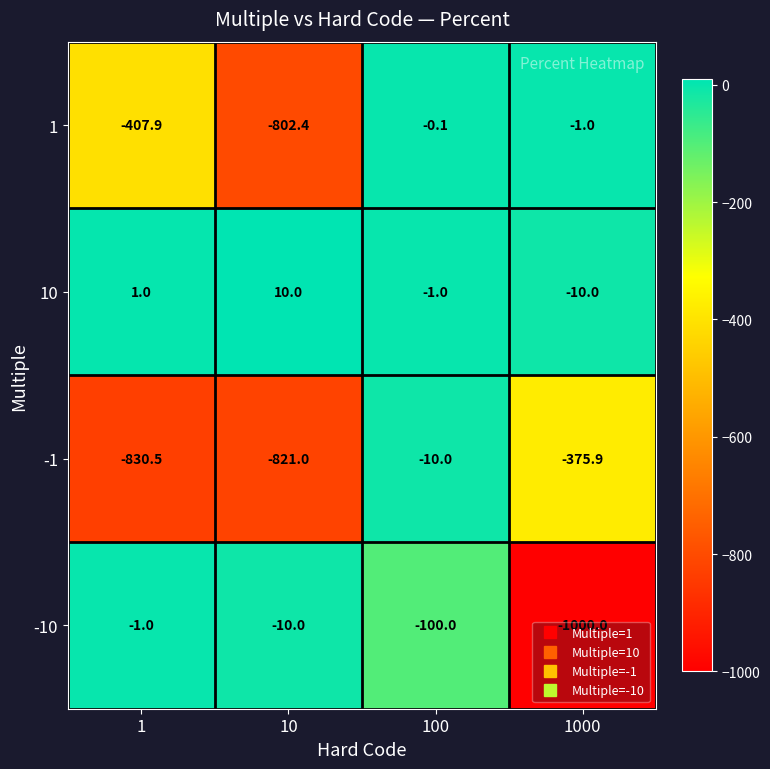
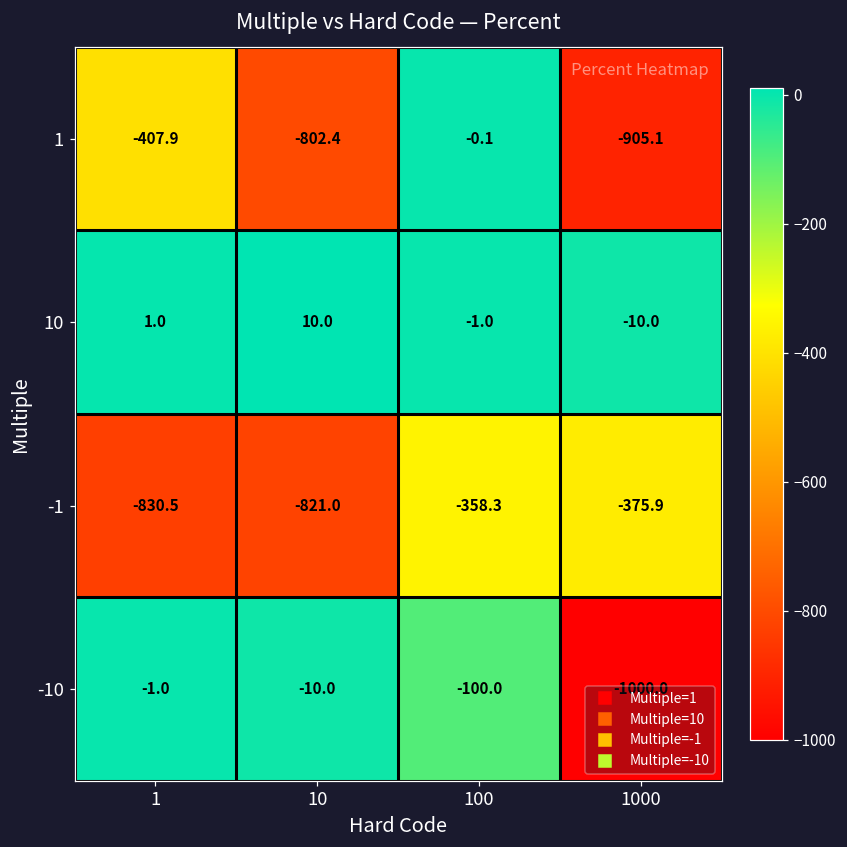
  {
    "1": {
      "1": -407.9,
      "10": -802.4,
      "100": -0.1,
-     "1000": -1.0
+     "1000": -905.1
    },
    "10": {
      "1": 1.0,
      "10": 10.0,
      "100": -1.0,
      "1000": -10.0
    },
    "-1": {
      "1": -830.5,
      "10": -821.0,
-     "100": -10.0,
+     "100": -358.3,
      "1000": -375.9
    },
    "-10": {
      "1": -1.0,
      "10": -10.0,
      "100": -100.0
    }
  }
